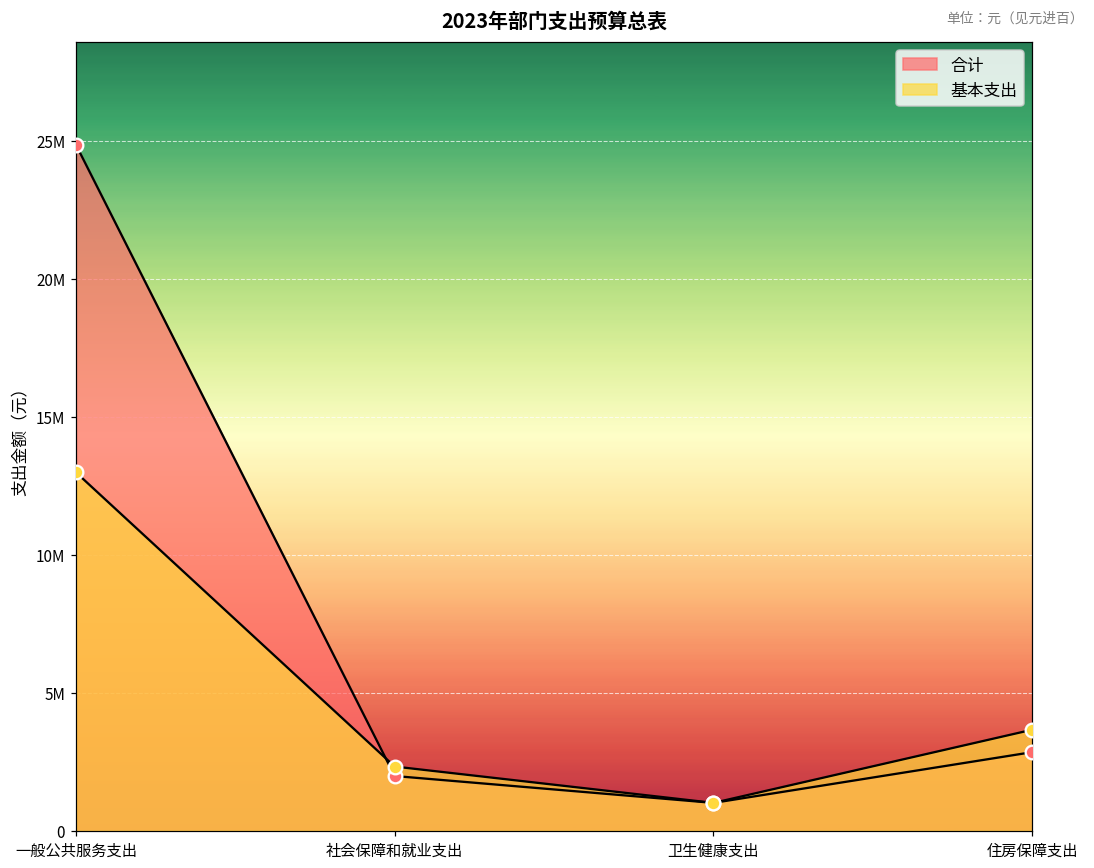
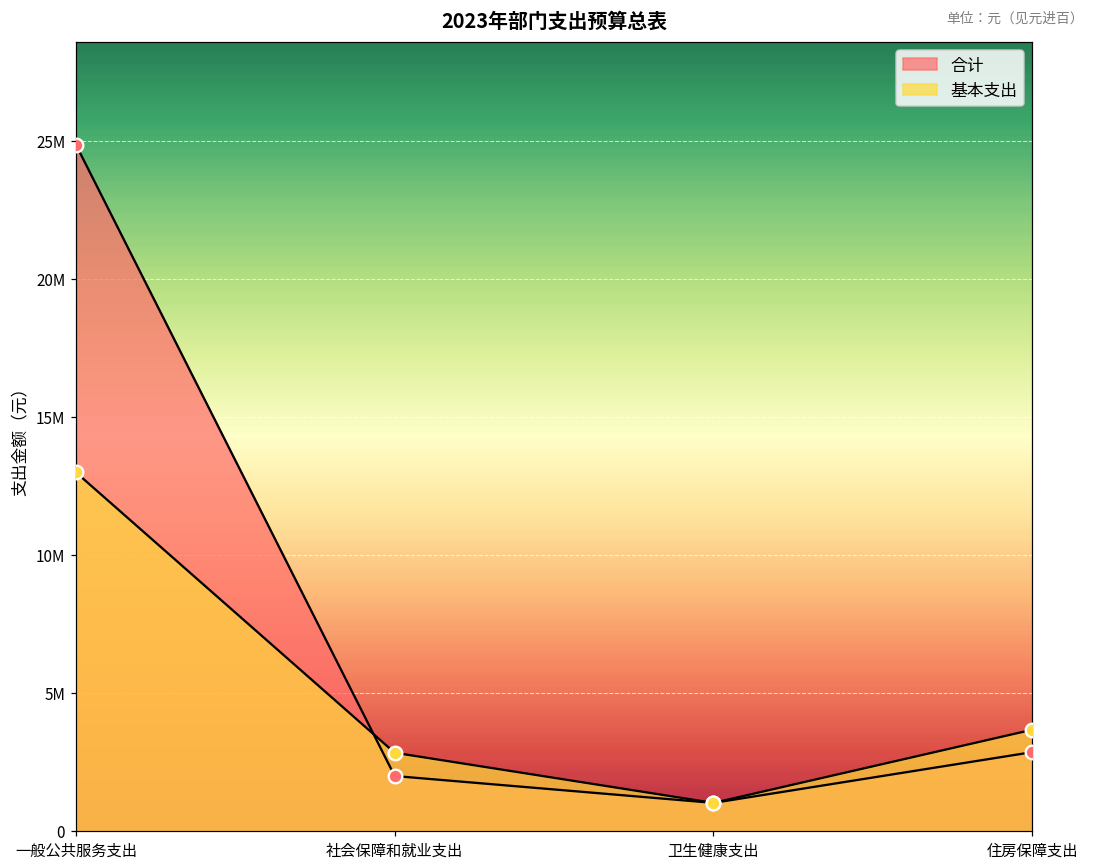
  {
    "合计": {
      "一般公共服务支出": 24900000,
      "社会保障和就业支出": 2000000,
      "住房保障支出": 2900000
    },
    "基本支出": {
      "一般公共服务支出": 13000000,
-     "社会保障和就业支出": 2300000,
+     "社会保障和就业支出": 2800000,
      "住房保障支出": 3700000
    }
  }
